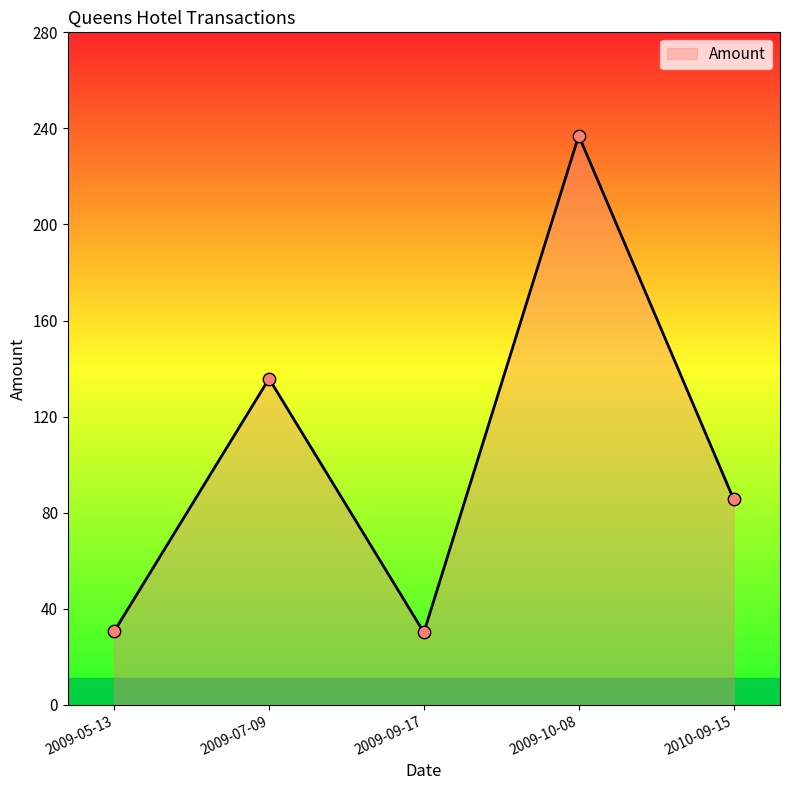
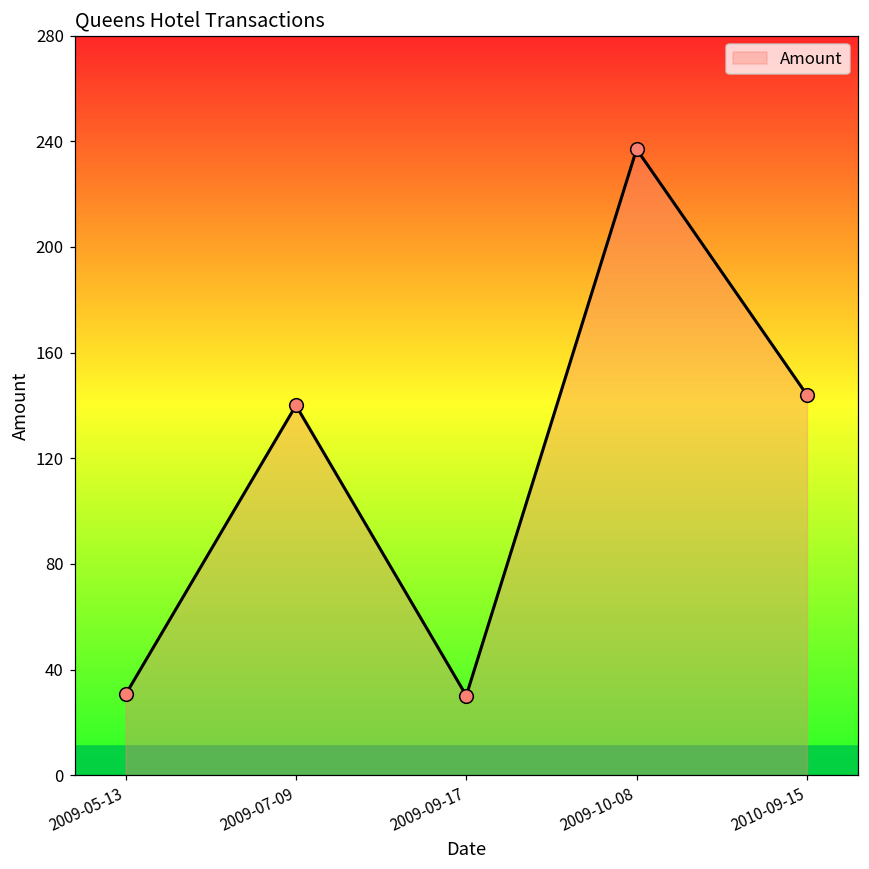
  {
    "2009-05-13": 31,
-   "2009-07-09": 136,
+   "2009-07-09": 140,
    "2009-09-17": 30,
    "2009-10-08": 237,
-   "2010-09-15": 86
+   "2010-09-15": 144
  }
